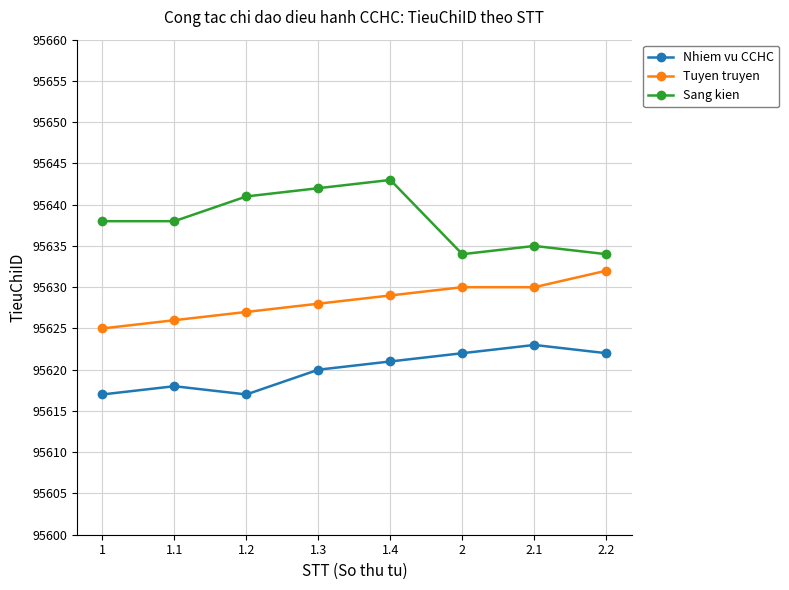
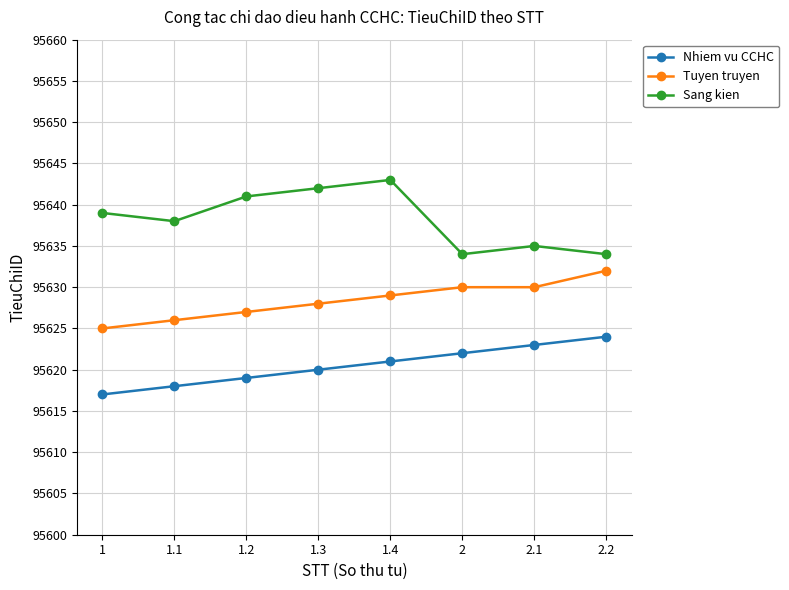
  {
    "Nhiem vu CCHC": {
      "1": 95617,
      "1.1": 95618,
-     "1.2": 95617,
+     "1.2": 95619,
      "1.3": 95620,
      "1.4": 95621,
      "2": 95622,
      "2.1": 95623,
-     "2.2": 95622
+     "2.2": 95624
    },
    "Tuyen truyen": {
      "1": 95625,
      "1.1": 95626,
      "1.2": 95627,
      "1.3": 95628,
      "1.4": 95629,
      "2": 95630,
      "2.1": 95630,
      "2.2": 95632
    },
    "Sang kien": {
-     "1": 95638,
+     "1": 95639,
      "1.1": 95638,
      "1.2": 95641,
      "1.3": 95642,
      "1.4": 95643,
      "2": 95634,
      "2.1": 95635,
      "2.2": 95634
    }
  }
